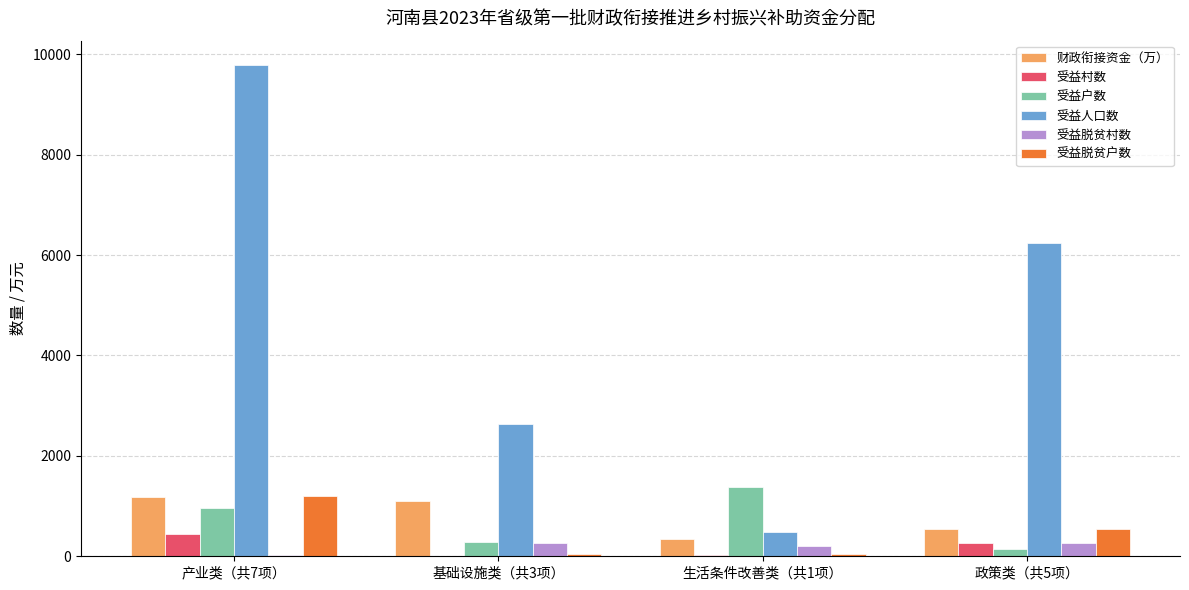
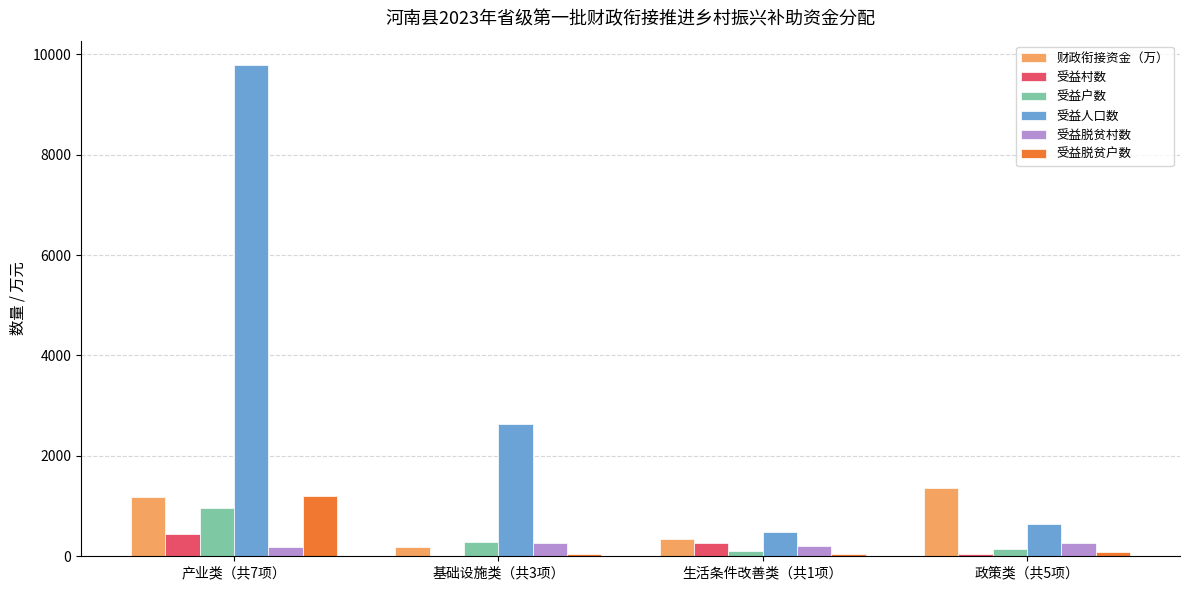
  {
    "财政衔接资金（万）": {
      "产业类（共7项）": 1200,
-     "基础设施类（共3项）": 1100,
+     "基础设施类（共3项）": 200,
      "生活条件改善类（共1项）": 300,
-     "政策类（共5项）": 500
+     "政策类（共5项）": 1400
    },
    "受益村数": {
      "产业类（共7项）": 400,
-     "生活条件改善类（共1项）": 0,
-     "政策类（共5项）": 300
+     "生活条件改善类（共1项）": 300,
+     "政策类（共5项）": 0
    },
    "受益户数": {
      "产业类（共7项）": 1000,
      "基础设施类（共3项）": 300,
-     "生活条件改善类（共1项）": 1400,
+     "生活条件改善类（共1项）": 100,
      "政策类（共5项）": 200
    },
    "受益人口数": {
      "产业类（共7项）": 9800,
      "基础设施类（共3项）": 2600,
      "生活条件改善类（共1项）": 500,
-     "政策类（共5项）": 6200
+     "政策类（共5项）": 600
    },
    "受益脱贫村数": {
-     "产业类（共7项）": 0,
+     "产业类（共7项）": 200,
      "基础设施类（共3项）": 300,
      "生活条件改善类（共1项）": 200,
      "政策类（共5项）": 300
    },
    "受益脱贫户数": {
      "产业类（共7项）": 1200,
      "生活条件改善类（共1项）": 100,
-     "政策类（共5项）": 500
+     "政策类（共5项）": 100
    }
  }
